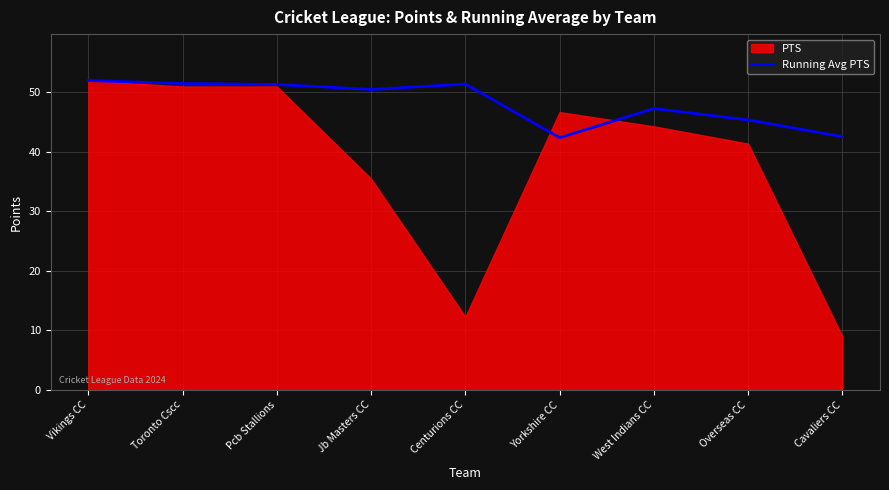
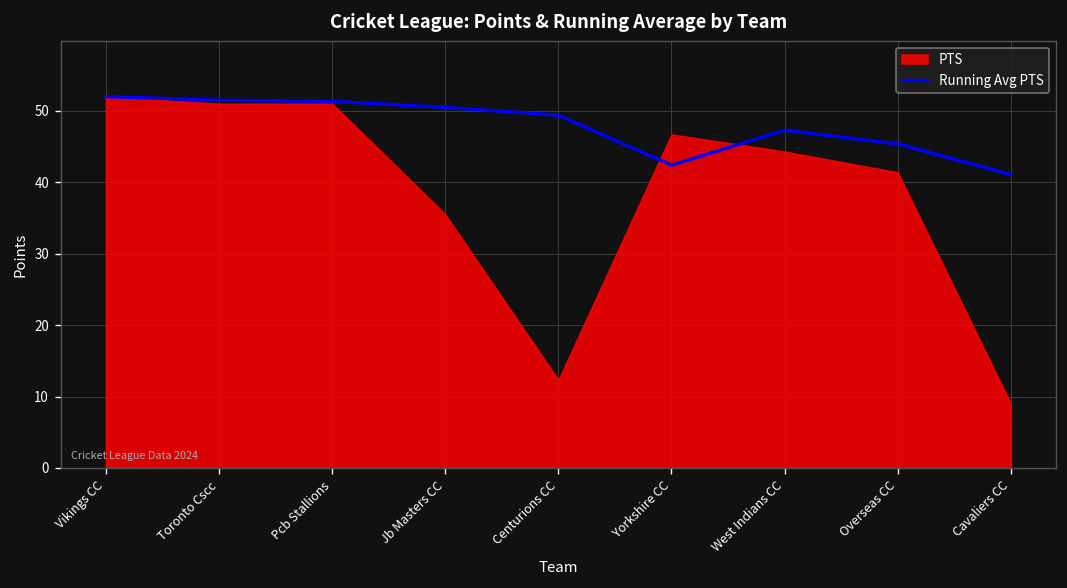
  {
    "Running Avg PTS": {
      "Toronto Cscc": 52,
      "Jb Masters CC": 51,
-     "Centurions CC": 51,
+     "Centurions CC": 49,
      "Yorkshire CC": 42,
      "West Indians CC": 47,
      "Overseas CC": 45,
-     "Cavaliers CC": 43
+     "Cavaliers CC": 41
    },
    "PTS": {
      "Toronto Cscc": 51,
      "Jb Masters CC": 36,
      "Centurions CC": 12,
      "Yorkshire CC": 47,
      "West Indians CC": 44,
      "Overseas CC": 41,
      "Cavaliers CC": 9
    }
  }
